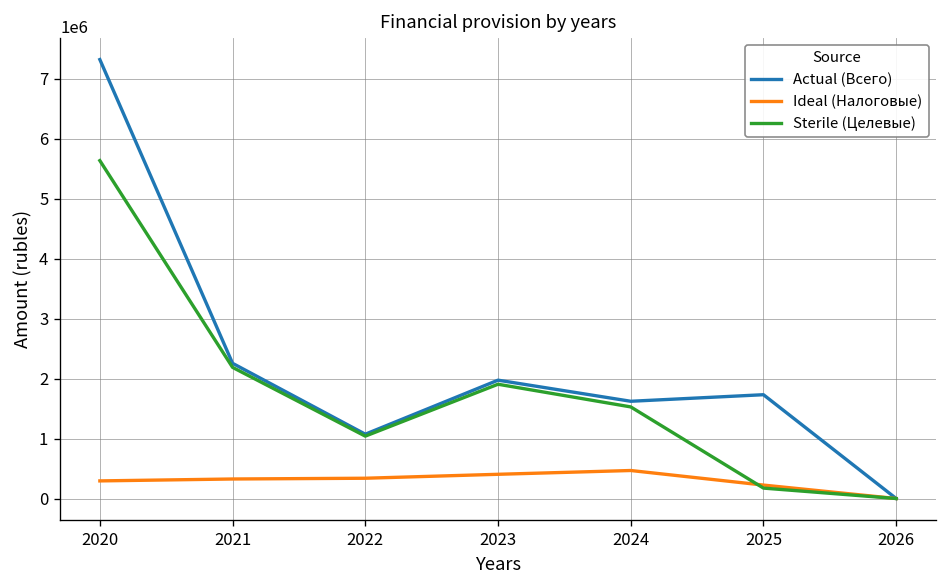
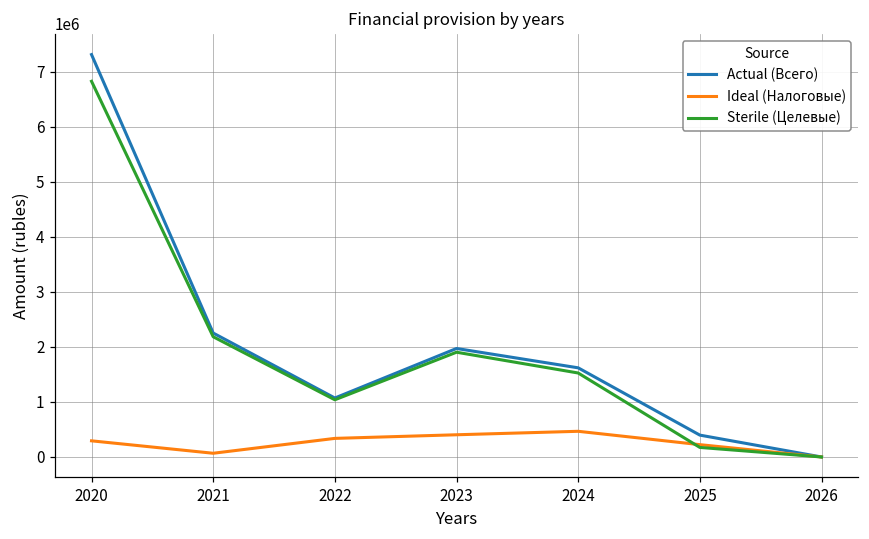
  {
    "Actual (Всего)": {
      "2020": 7300000,
      "2021": 2300000,
      "2023": 2000000,
      "2024": 1600000,
-     "2025": 1700000
+     "2025": 400000
    },
    "Ideal (Налоговые)": {
      "2020": 300000,
-     "2021": 300000,
+     "2021": 100000,
      "2022": 300000,
      "2023": 400000,
      "2024": 500000,
      "2025": 200000
    },
    "Sterile (Целевые)": {
-     "2020": 5600000,
+     "2020": 6800000,
      "2021": 2200000,
      "2023": 1900000,
      "2024": 1500000,
      "2025": 200000
    }
  }
